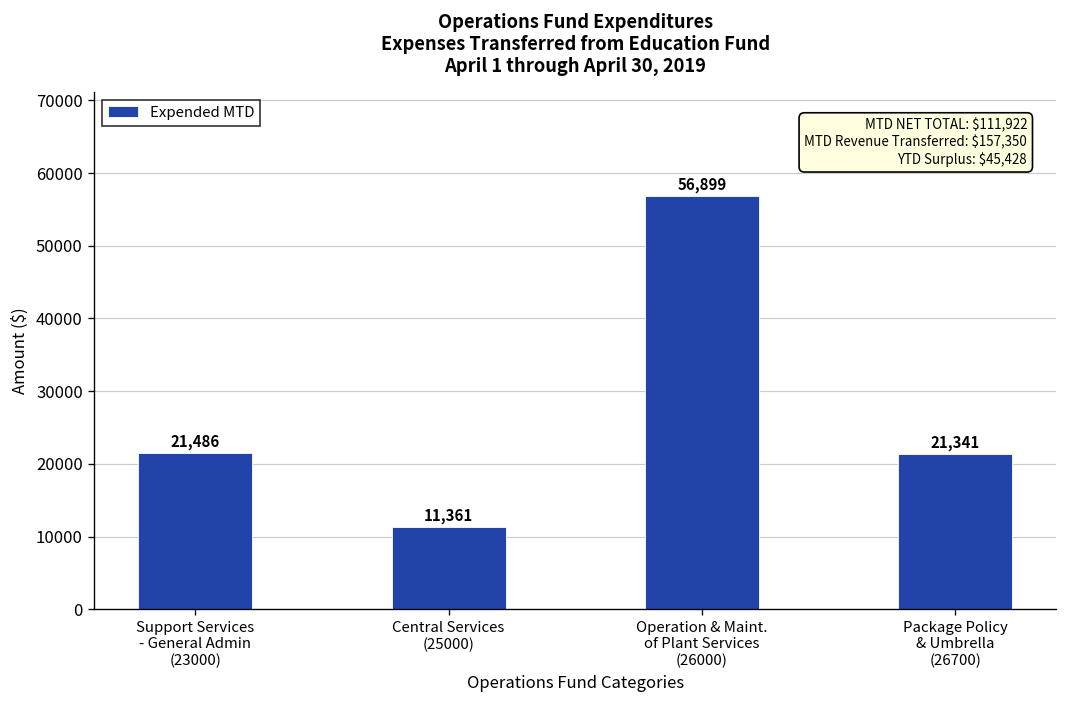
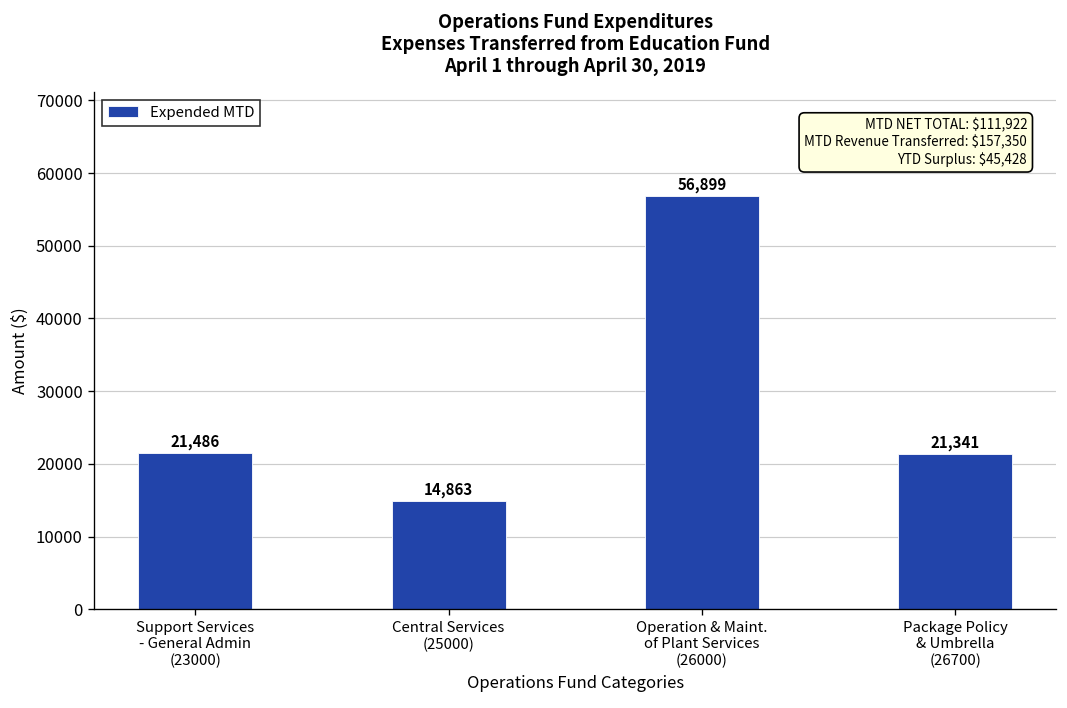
  {
    "Support Services - General Admin (23000)": "21,486",
-   "Central Services (25000)": "11,361",
+   "Central Services (25000)": "14,863",
    "Operation & Maint. of Plant Services (26000)": "56,899",
    "Package Policy & Umbrella (26700)": "21,341"
  }
